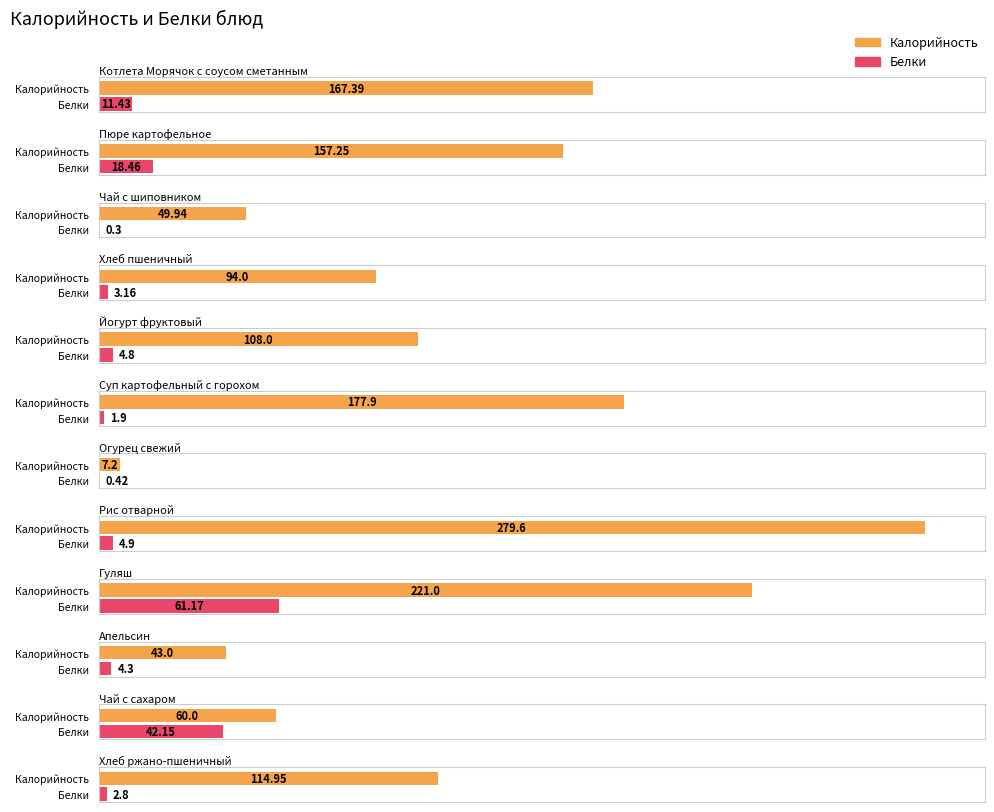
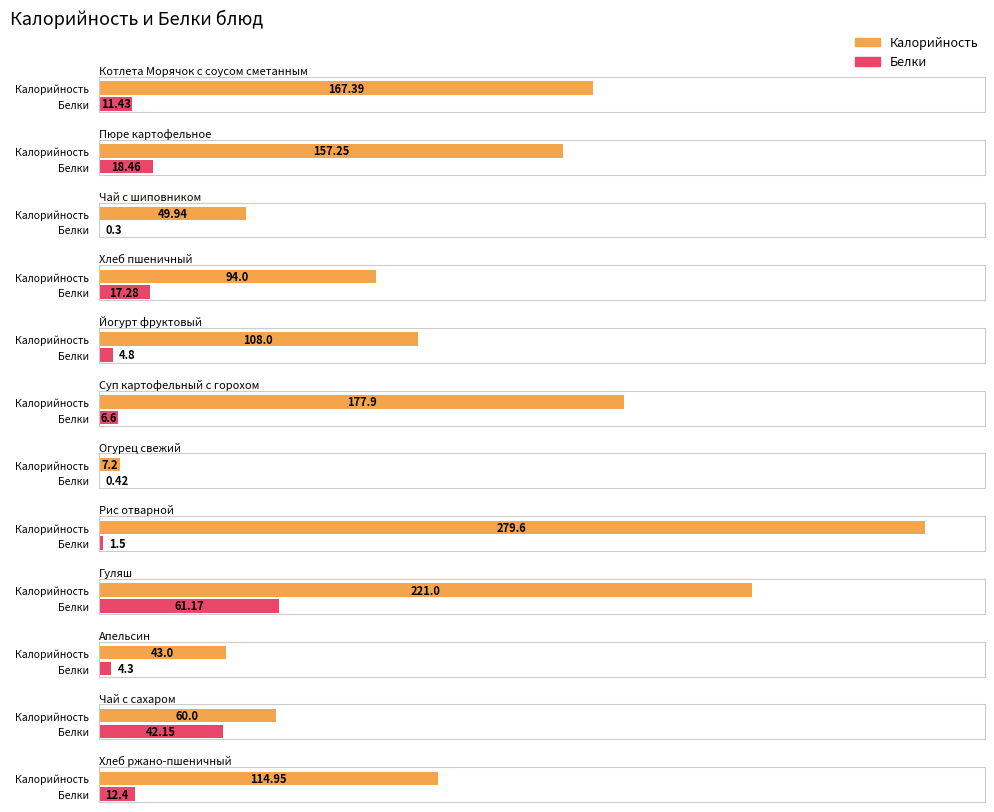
  {
    "Котлета Морячок с соусом сметанным": {
      "Калорийность": 167.39,
      "Белки": 11.43
    },
    "Пюре картофельное": {
      "Калорийность": 157.25,
      "Белки": 18.46
    },
    "Чай с шиповником": {
      "Калорийность": 49.94,
      "Белки": 0.3
    },
    "Хлеб пшеничный": {
      "Калорийность": 94.0,
-     "Белки": 3.16
+     "Белки": 17.28
    },
    "Йогурт фруктовый": {
      "Калорийность": 108.0,
      "Белки": 4.8
    },
    "Суп картофельный с горохом": {
      "Калорийность": 177.9,
-     "Белки": 1.9
+     "Белки": 6.6
    },
    "Огурец свежий": {
      "Калорийность": 7.2,
      "Белки": 0.42
    },
    "Рис отварной": {
      "Калорийность": 279.6,
-     "Белки": 4.9
+     "Белки": 1.5
    },
    "Гуляш": {
      "Калорийность": 221.0,
      "Белки": 61.17
    },
    "Апельсин": {
      "Калорийность": 43.0,
      "Белки": 4.3
    },
    "Чай с сахаром": {
      "Калорийность": 60.0,
      "Белки": 42.15
    },
    "Хлеб ржано-пшеничный": {
      "Калорийность": 114.95,
-     "Белки": 2.8
+     "Белки": 12.4
    }
  }
